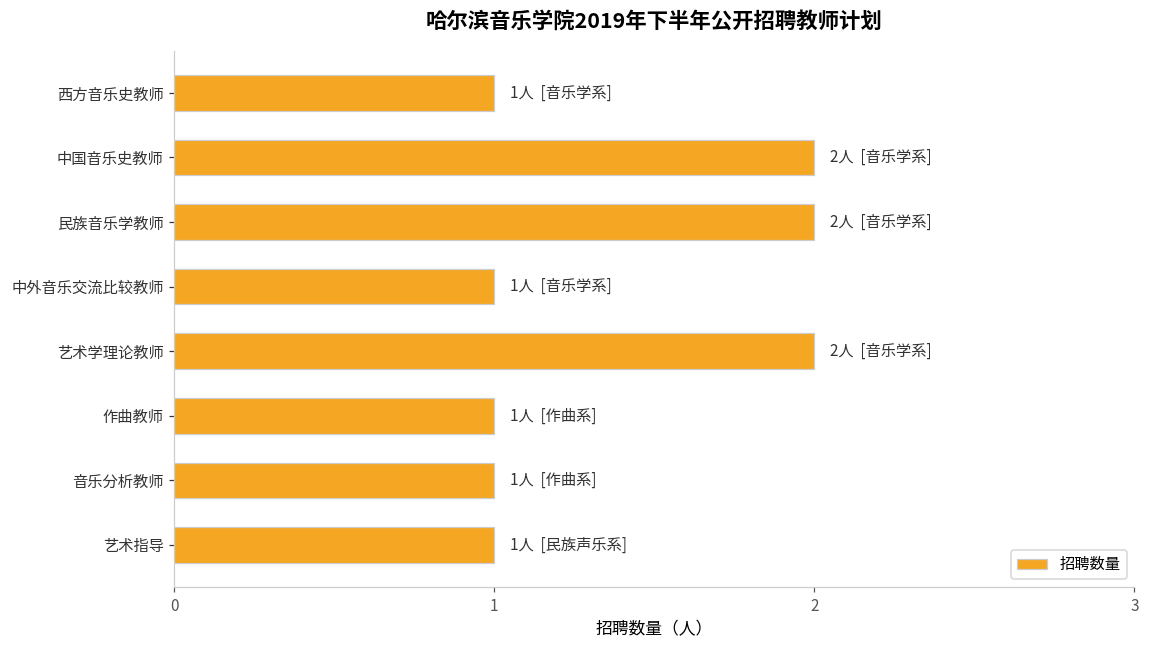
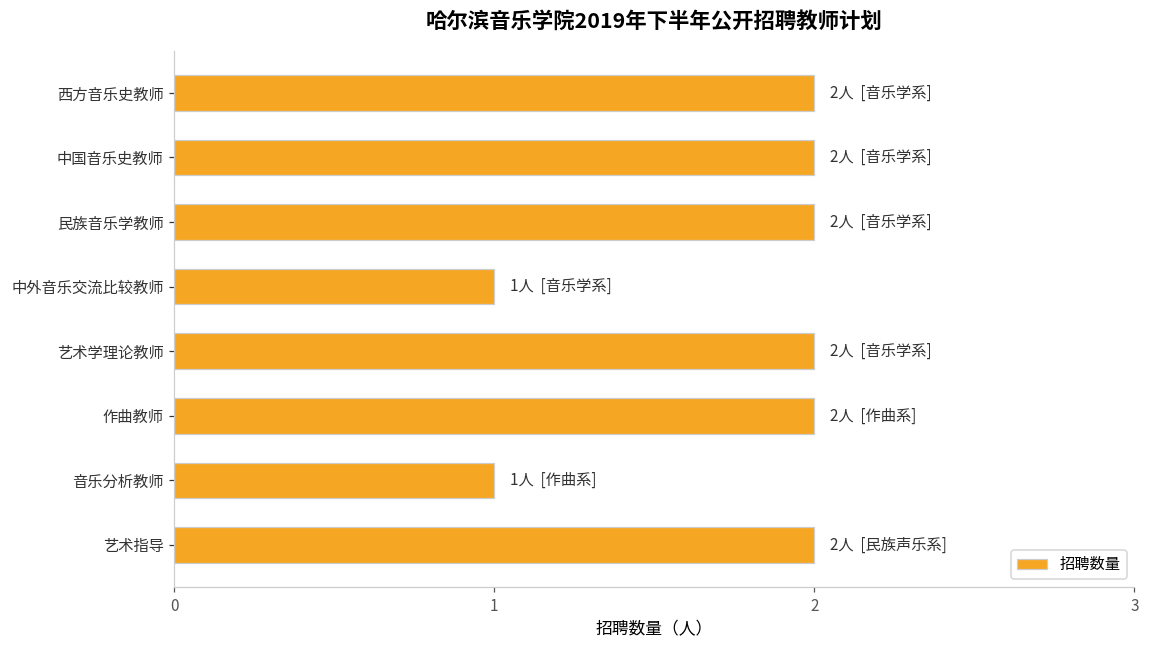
  {
-   "西方音乐史教师": "1人",
+   "西方音乐史教师": "2人",
    "中国音乐史教师": "2人",
    "民族音乐学教师": "2人",
    "中外音乐交流比较教师": "1人",
    "艺术学理论教师": "2人",
-   "作曲教师": "1人",
+   "作曲教师": "2人",
    "音乐分析教师": "1人",
-   "艺术指导": "1人"
+   "艺术指导": "2人"
  }
